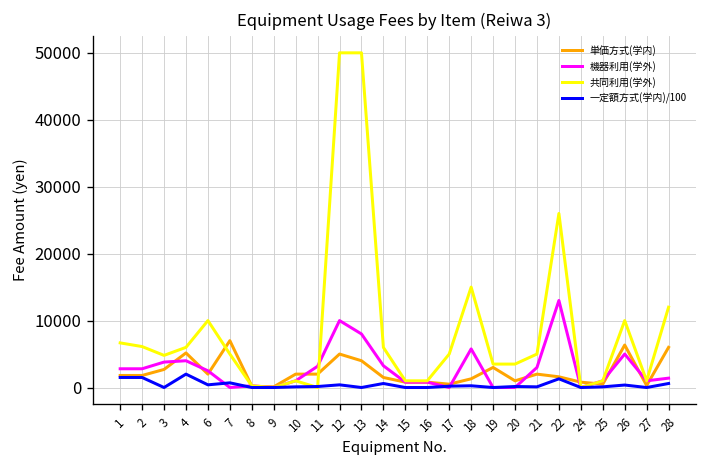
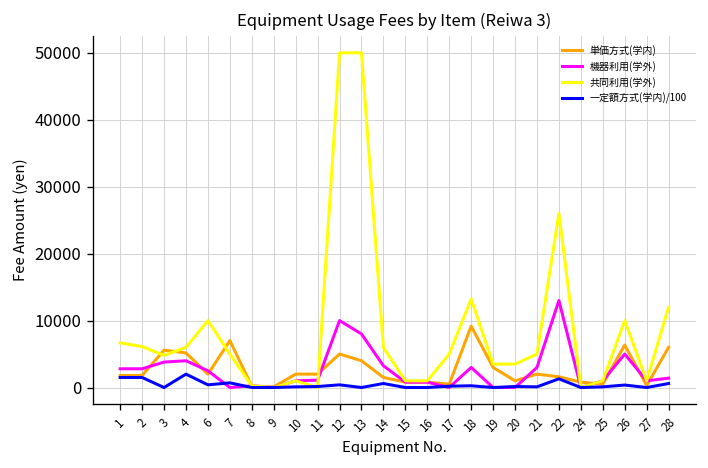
  {
    "単価方式(学内)": {
-     "3": 3000,
+     "3": 6000,
      "4": 5000,
      "6": 2000,
      "7": 7000,
      "10": 2000,
      "11": 2000,
      "12": 5000,
      "13": 4000,
      "14": 2000,
-     "18": 1000,
+     "18": 9000,
      "19": 3000,
      "20": 1000,
      "21": 2000,
      "24": 1000,
      "26": 6000,
      "28": 6000
    },
    "機器利用(学外)": {
      "1": 3000,
      "2": 3000,
      "3": 4000,
      "4": 4000,
      "6": 3000,
      "7": 0,
-     "11": 3000,
+     "11": 1000,
      "12": 10000,
      "13": 8000,
      "14": 3000,
-     "18": 6000,
+     "18": 3000,
      "21": 3000,
      "22": 13000,
      "26": 5000,
      "28": 1000
    },
    "共同利用(学外)": {
      "1": 7000,
      "2": 6000,
      "3": 5000,
      "4": 6000,
      "6": 10000,
      "7": 5000,
      "12": 50000,
      "13": 50000,
      "14": 6000,
      "17": 5000,
-     "18": 15000,
+     "18": 13000,
      "19": 4000,
      "20": 4000,
      "21": 5000,
      "22": 26000,
      "26": 10000,
      "28": 12000
    },
    "一定額方式(学内)/100": {
      "3": 0,
      "4": 2000,
      "6": 0,
      "7": 1000,
      "10": 0,
      "12": 0,
      "13": 0,
      "14": 1000,
      "15": 0,
      "16": 0,
      "18": 0,
      "21": 0,
      "26": 0,
      "28": 1000
    }
  }
